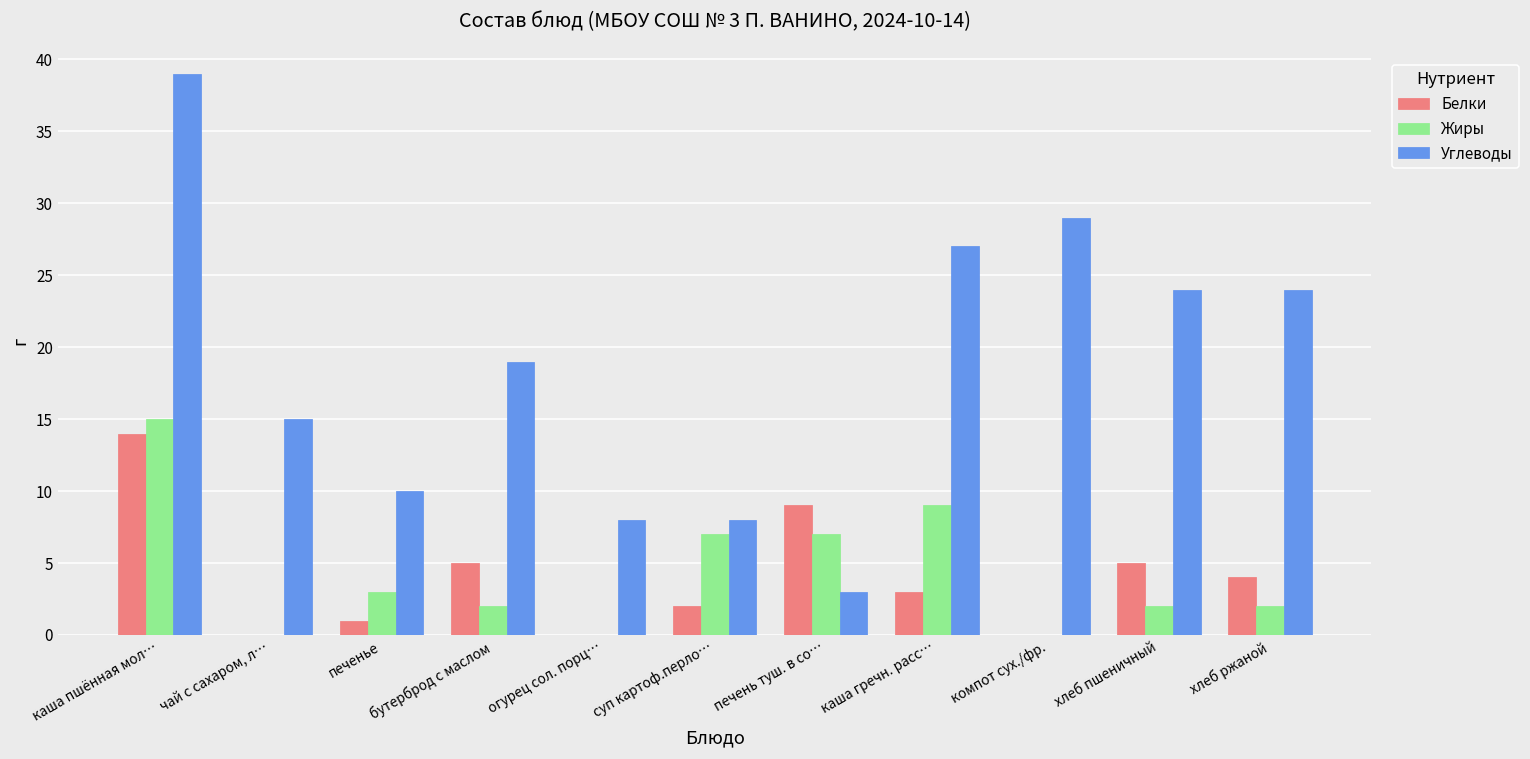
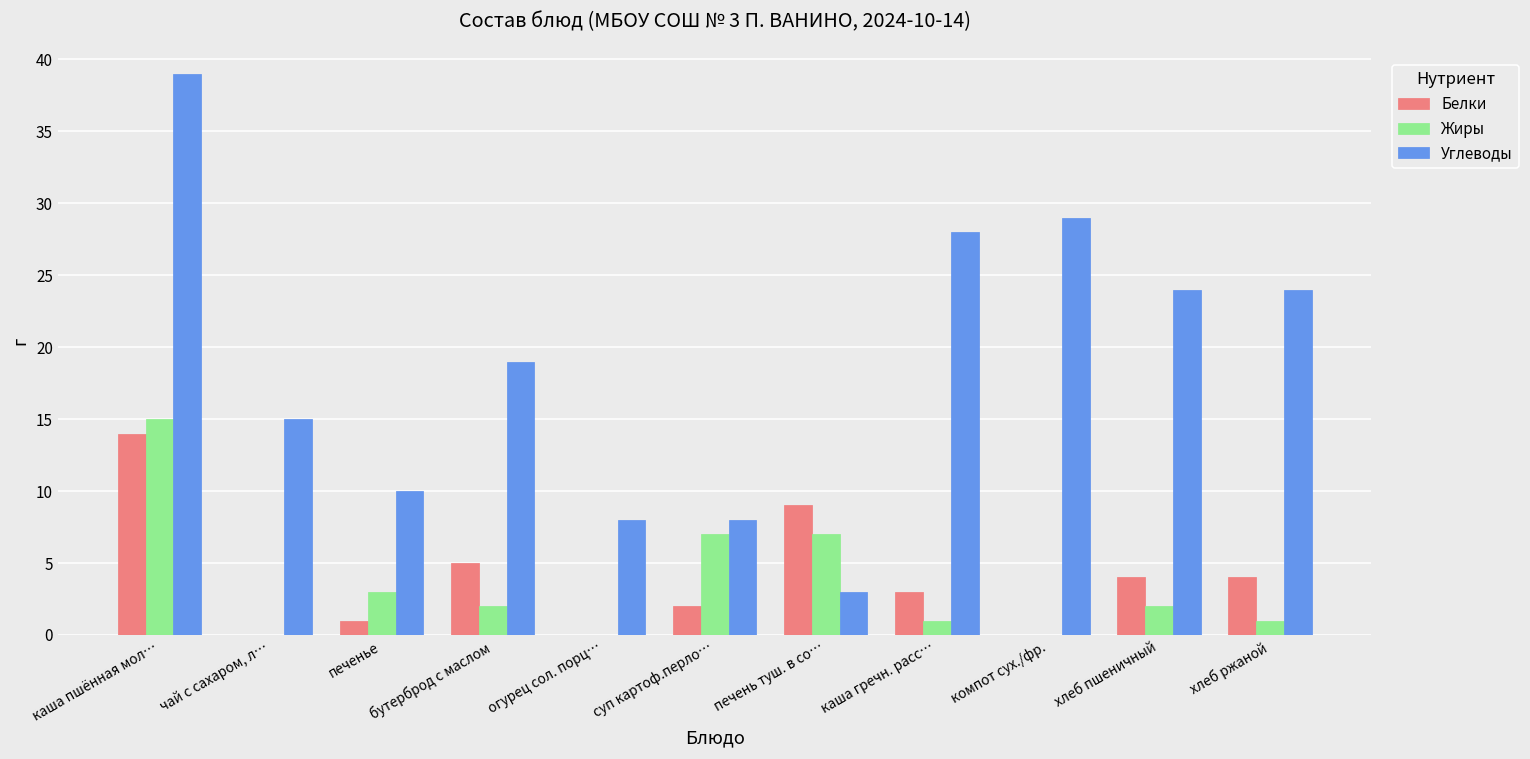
  {
    "Белки": {
      "каша пшённая мол…": 14,
      "чай с сахаром, л…": 0,
      "печенье": 1,
      "бутерброд с маслом": 5,
      "огурец сол. порц…": 0,
      "суп картоф.перло…": 2,
      "печень туш. в со…": 9,
      "каша гречн. расс…": 3,
      "компот сух./фр.": 0,
-     "хлеб пшеничный": 5,
+     "хлеб пшеничный": 4,
      "хлеб ржаной": 4
    },
    "Жиры": {
      "каша пшённая мол…": 15,
      "чай с сахаром, л…": 0,
      "печенье": 3,
      "бутерброд с маслом": 2,
      "огурец сол. порц…": 0,
      "суп картоф.перло…": 7,
      "печень туш. в со…": 7,
-     "каша гречн. расс…": 9,
+     "каша гречн. расс…": 1,
      "компот сух./фр.": 0,
      "хлеб пшеничный": 2,
-     "хлеб ржаной": 2
+     "хлеб ржаной": 1
    },
    "Углеводы": {
      "каша пшённая мол…": 39,
      "чай с сахаром, л…": 15,
      "печенье": 10,
      "бутерброд с маслом": 19,
      "огурец сол. порц…": 8,
      "суп картоф.перло…": 8,
      "печень туш. в со…": 3,
-     "каша гречн. расс…": 27,
+     "каша гречн. расс…": 28,
      "компот сух./фр.": 29,
      "хлеб пшеничный": 24,
      "хлеб ржаной": 24
    }
  }
